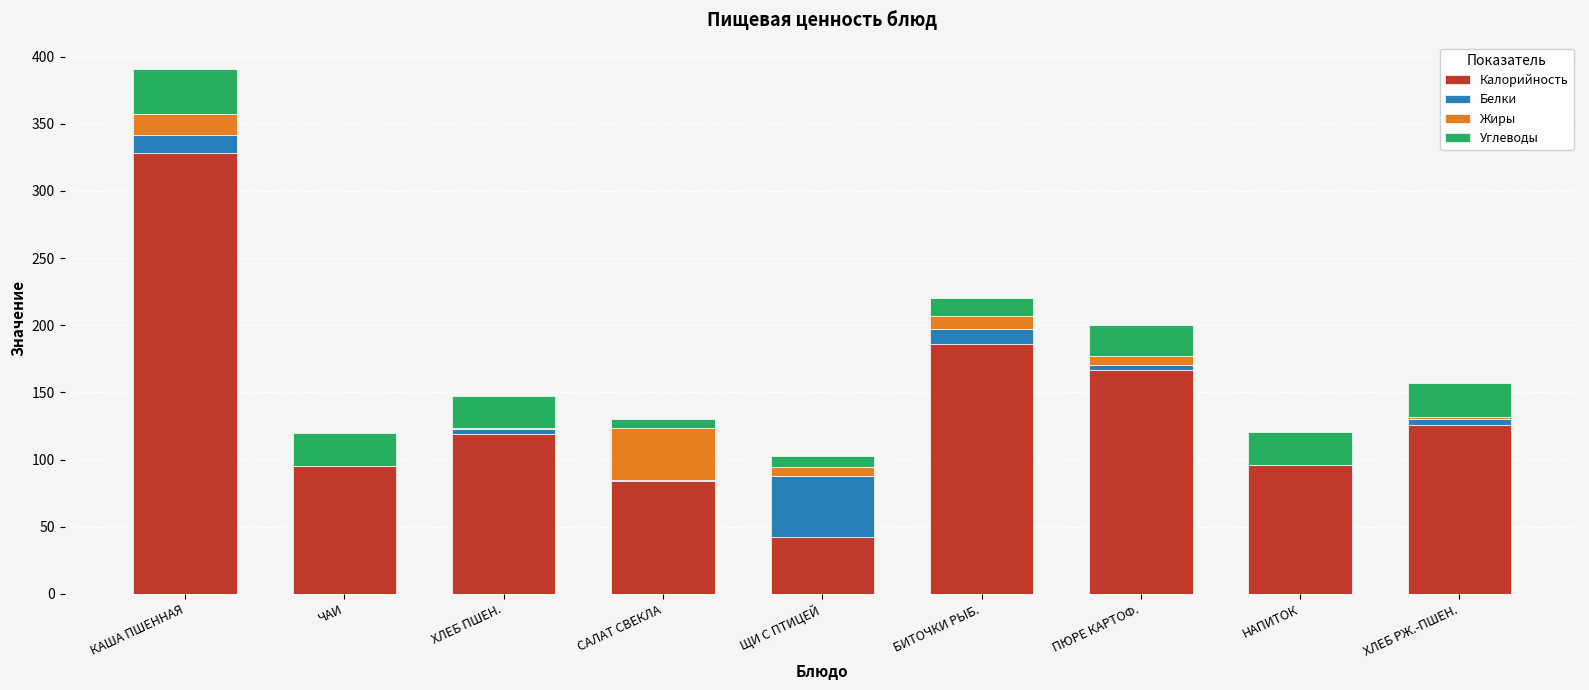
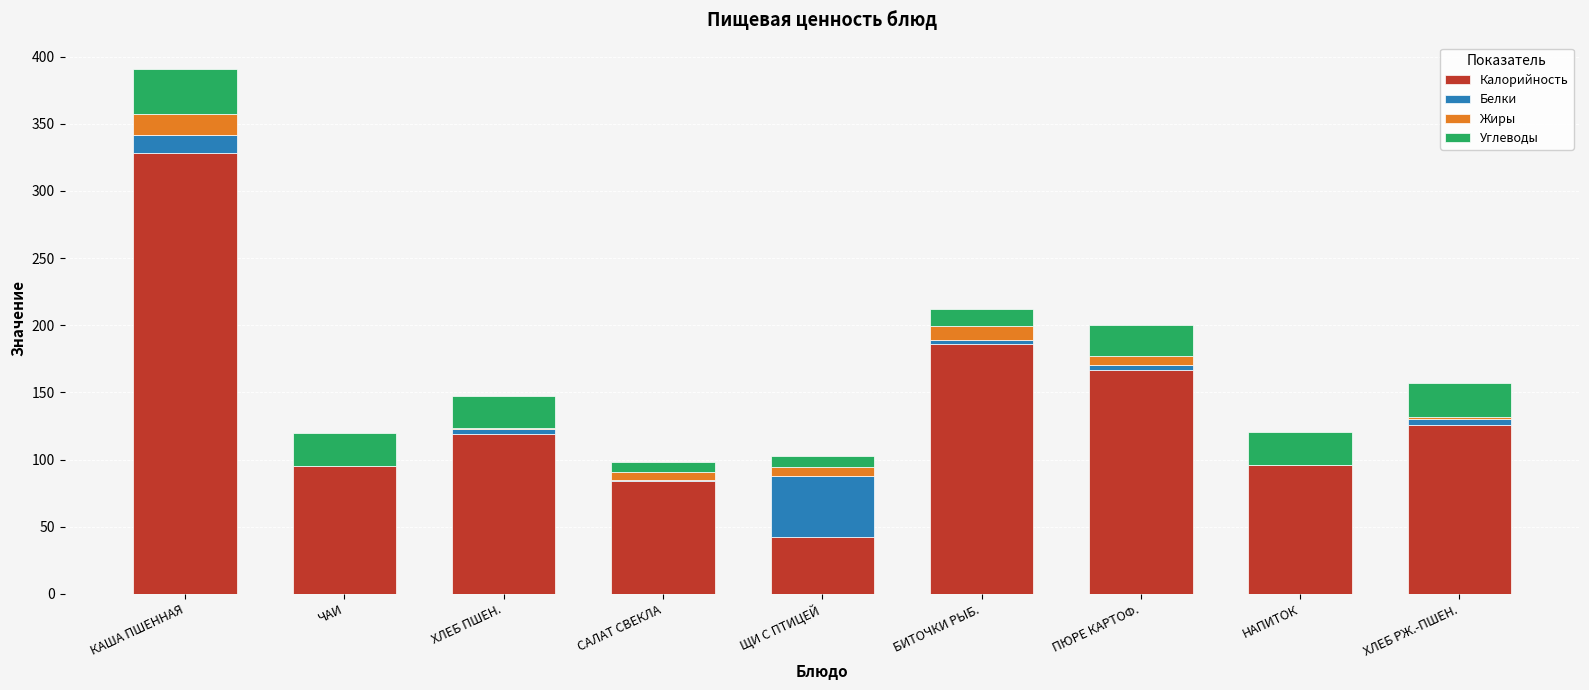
  {
    "Калорийность": {
      "КАША ПШЕННАЯ": 328,
      "ЧАИ": 95,
      "ХЛЕБ ПШЕН.": 119,
      "САЛАТ СВЕКЛА": 84,
      "ЩИ С ПТИЦЕЙ": 42,
      "БИТОЧКИ РЫБ.": 186,
      "ПЮРЕ КАРТОФ.": 167,
      "НАПИТОК": 96,
      "ХЛЕБ РЖ.-ПШЕН.": 126
    },
    "Белки": {
      "КАША ПШЕННАЯ": 14,
      "ХЛЕБ ПШЕН.": 4,
      "ЩИ С ПТИЦЕЙ": 45,
-     "БИТОЧКИ РЫБ.": 11,
+     "БИТОЧКИ РЫБ.": 3,
      "ПЮРЕ КАРТОФ.": 4,
      "ХЛЕБ РЖ.-ПШЕН.": 5
    },
    "Жиры": {
      "КАША ПШЕННАЯ": 15,
-     "САЛАТ СВЕКЛА": 38,
+     "САЛАТ СВЕКЛА": 6,
      "ЩИ С ПТИЦЕЙ": 7,
      "БИТОЧКИ РЫБ.": 10,
      "ПЮРЕ КАРТОФ.": 7
    },
    "Углеводы": {
      "КАША ПШЕННАЯ": 34,
      "ЧАИ": 25,
      "ХЛЕБ ПШЕН.": 24,
      "САЛАТ СВЕКЛА": 7,
      "ЩИ С ПТИЦЕЙ": 8,
      "БИТОЧКИ РЫБ.": 13,
      "ПЮРЕ КАРТОФ.": 23,
      "НАПИТОК": 24,
      "ХЛЕБ РЖ.-ПШЕН.": 26
    }
  }
